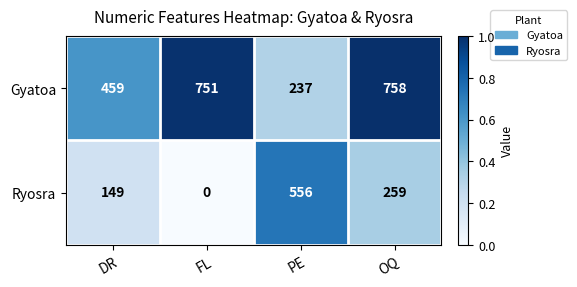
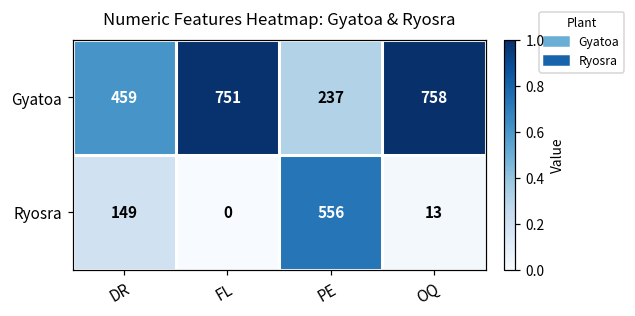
  {
    "Gyatoa": {
      "DR": 459,
      "FL": 751,
      "PE": 237,
      "OQ": 758
    },
    "Ryosra": {
      "DR": 149,
      "FL": 0,
      "PE": 556,
-     "OQ": 259
+     "OQ": 13
    }
  }
